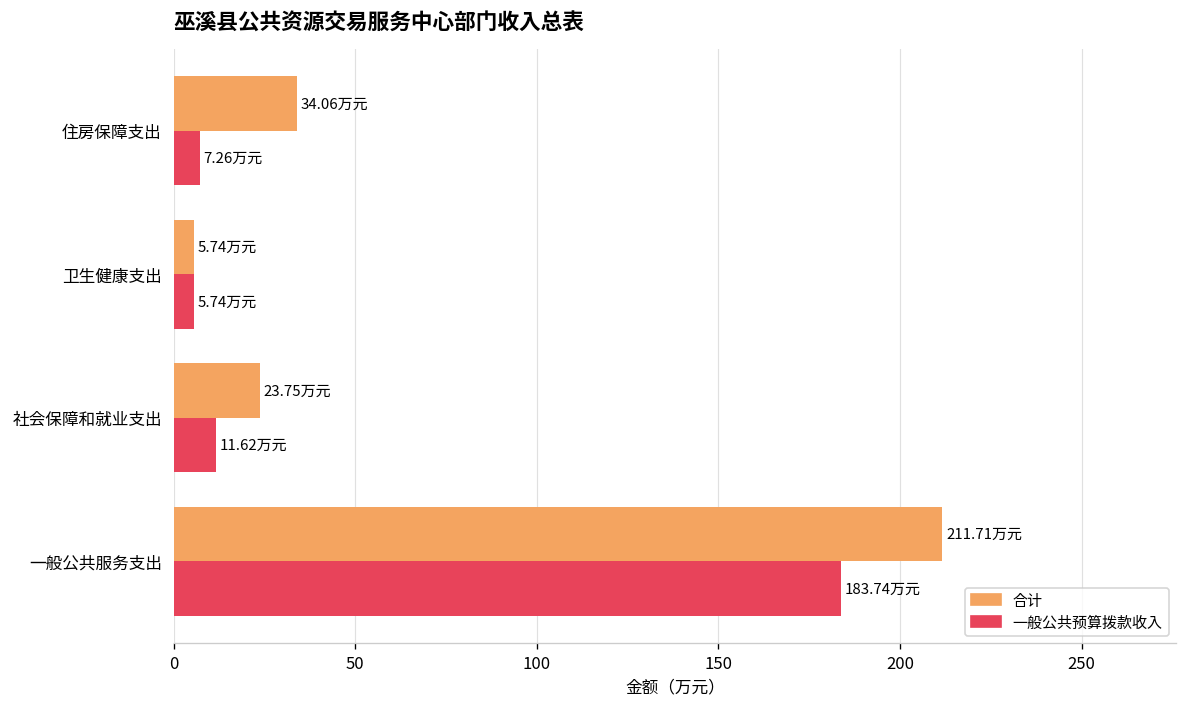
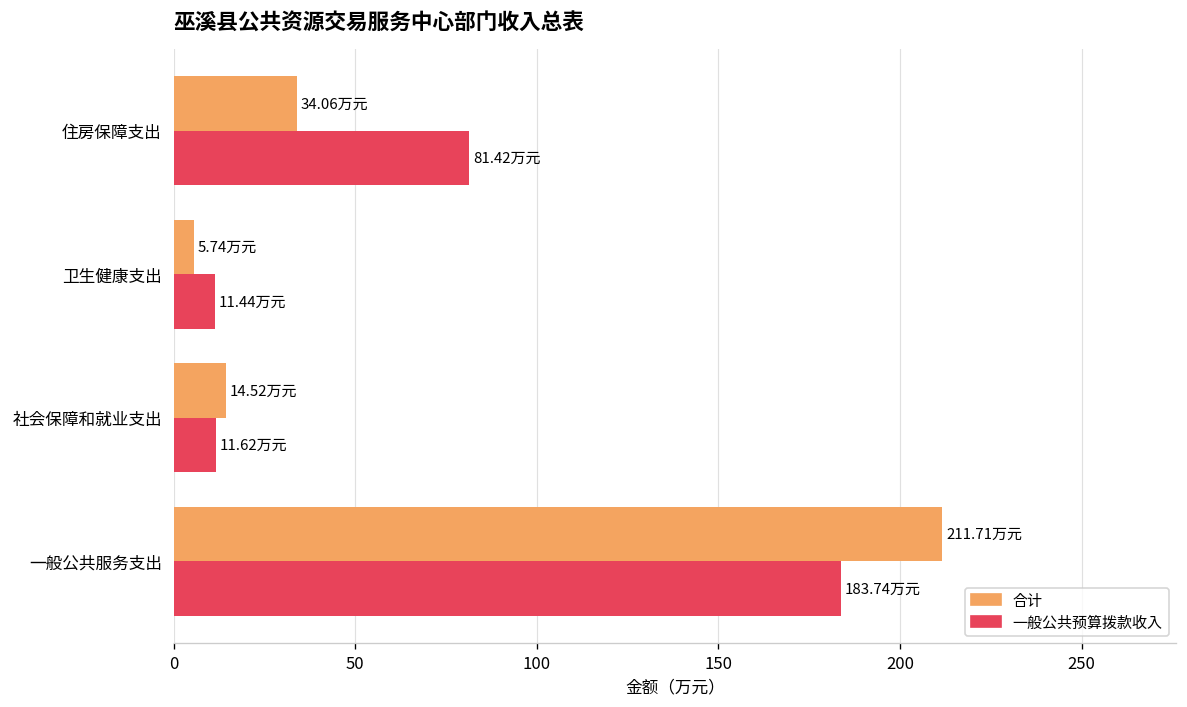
  {
    "合计": {
      "住房保障支出": 34.06,
      "卫生健康支出": 5.74,
-     "社会保障和就业支出": 23.75,
+     "社会保障和就业支出": 14.52,
      "一般公共服务支出": 211.71
    },
    "一般公共预算拨款收入": {
-     "住房保障支出": 7.26,
-     "卫生健康支出": 5.74,
+     "住房保障支出": 81.42,
+     "卫生健康支出": 11.44,
      "社会保障和就业支出": 11.62,
      "一般公共服务支出": 183.74
    }
  }
